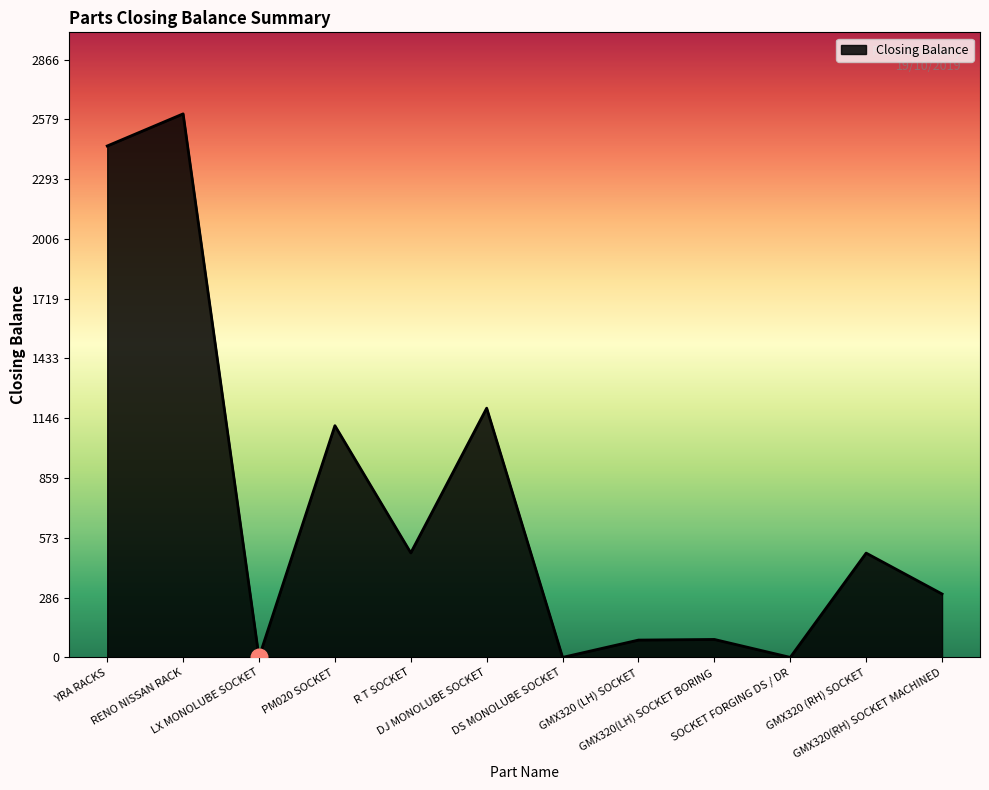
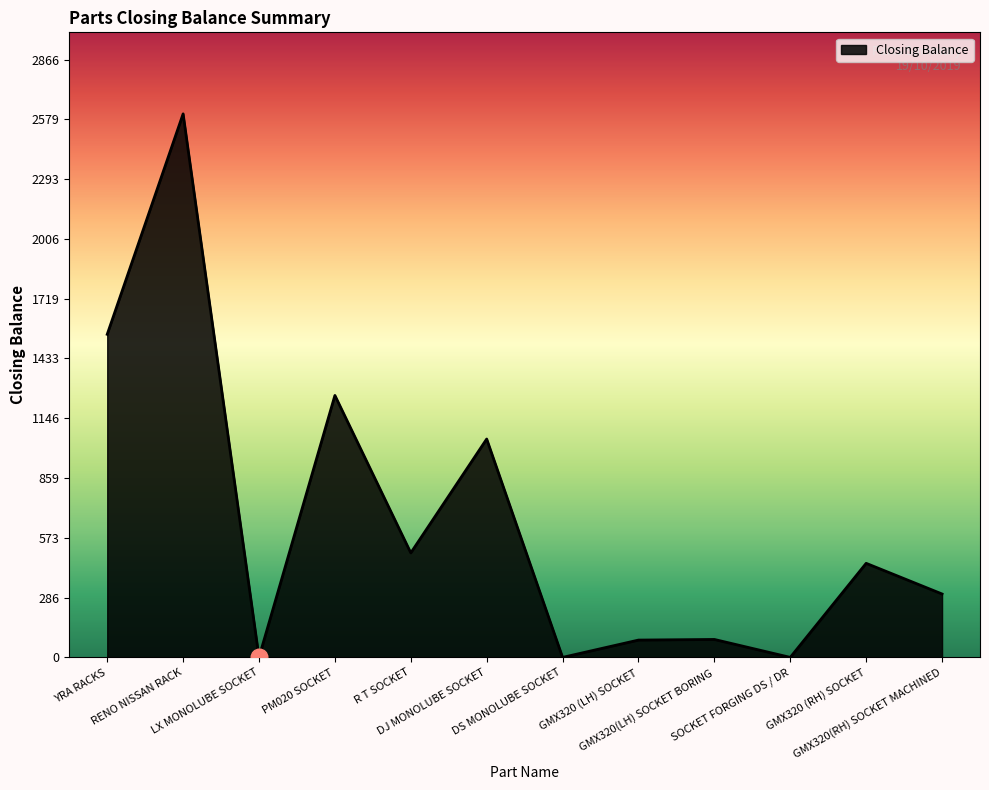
  {
    "Closing Balance": {
-     "YRA RACKS": 2450,
+     "YRA RACKS": 1550,
      "RENO NISSAN RACK": 2610,
-     "PM020 SOCKET": 1110,
+     "PM020 SOCKET": 1260,
      "R T SOCKET": 500,
-     "DJ MONOLUBE SOCKET": 1200,
+     "DJ MONOLUBE SOCKET": 1050,
      "DS MONOLUBE SOCKET": 0,
      "GMX320 (LH) SOCKET": 80,
      "GMX320(LH) SOCKET BORING": 90,
      "SOCKET FORGING DS / DR": 0,
-     "GMX320 (RH) SOCKET": 500,
+     "GMX320 (RH) SOCKET": 450,
      "GMX320(RH) SOCKET MACHINED": 300
    }
  }
